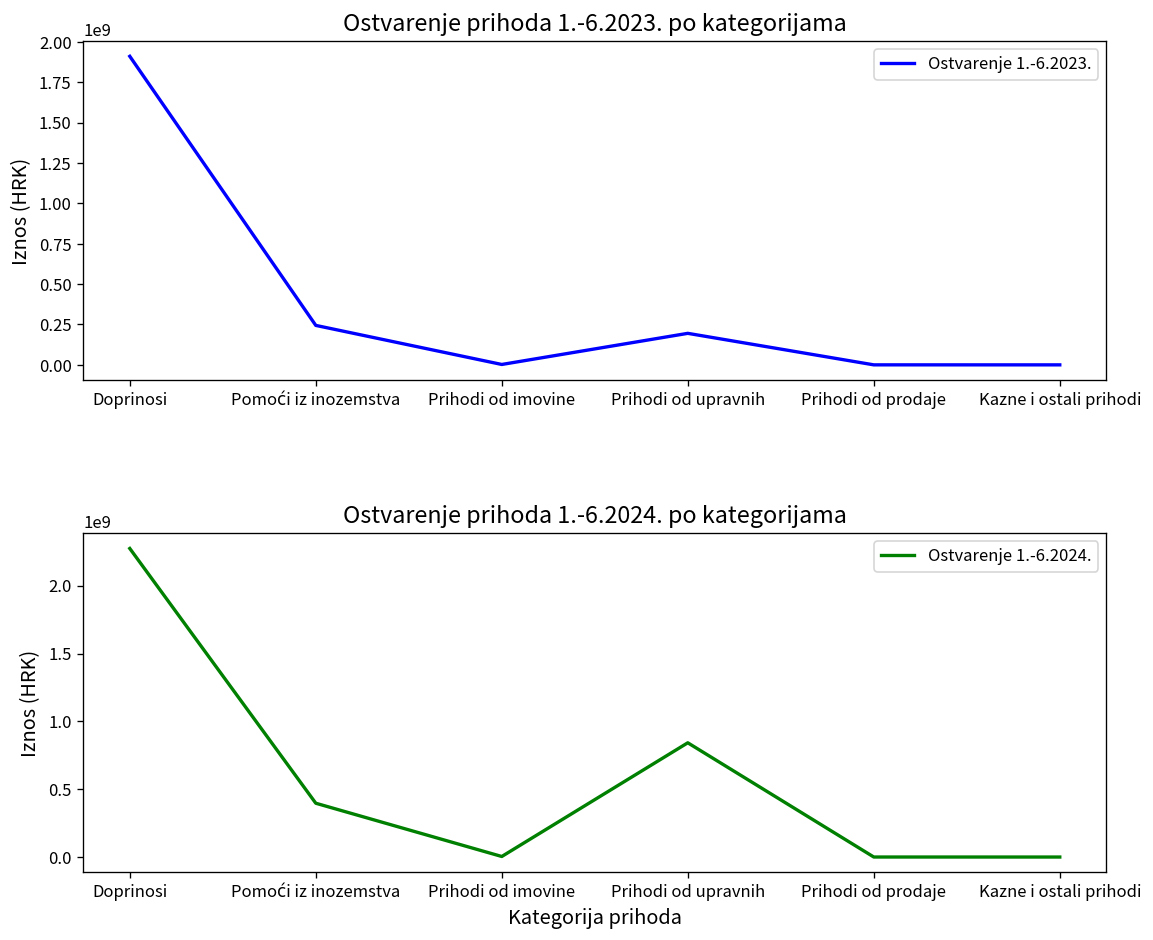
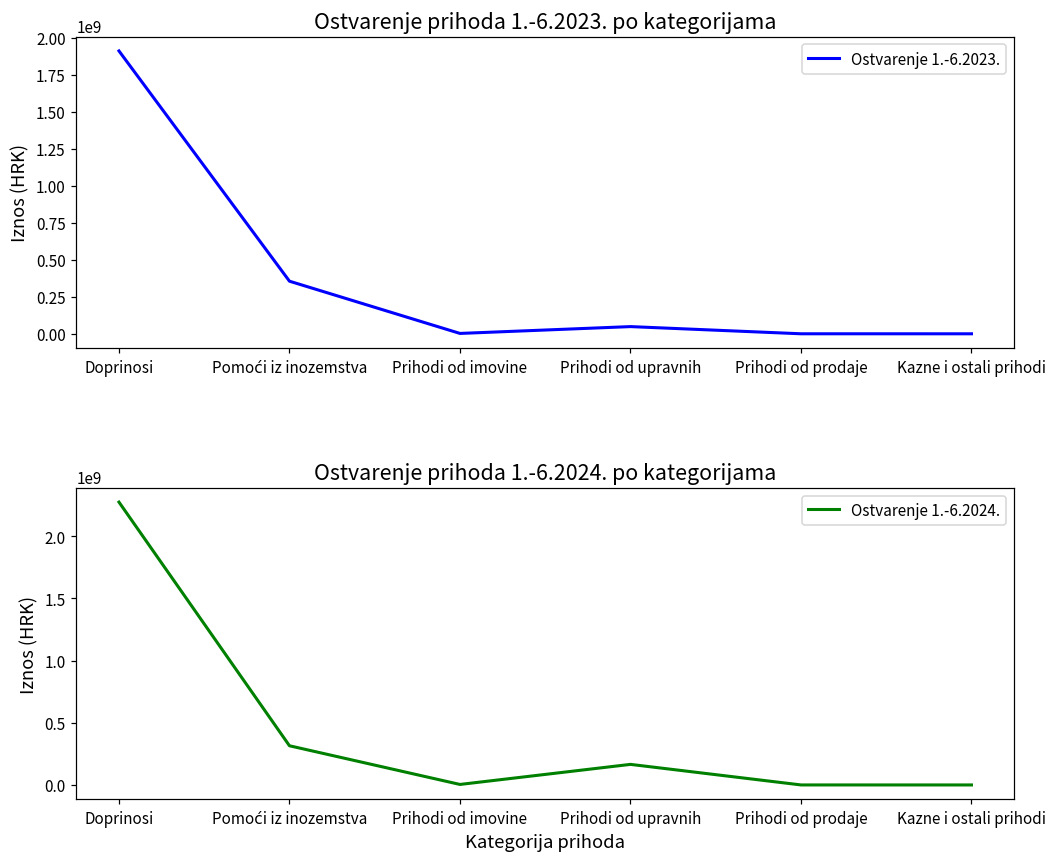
  {
    "Ostvarenje prihoda 1.-6.2023. po kategorijama": {
      "Doprinosi": 1910000000,
-     "Pomoći iz inozemstva": 240000000,
+     "Pomoći iz inozemstva": 360000000,
      "Prihodi od imovine": 0,
-     "Prihodi od upravnih": 200000000,
+     "Prihodi od upravnih": 50000000,
      "Prihodi od prodaje": 0,
      "Kazne i ostali prihodi": 0
    },
    "Ostvarenje prihoda 1.-6.2024. po kategorijama": {
      "Doprinosi": 2270000000,
-     "Pomoći iz inozemstva": 400000000,
+     "Pomoći iz inozemstva": 320000000,
      "Prihodi od imovine": 0,
-     "Prihodi od upravnih": 840000000,
+     "Prihodi od upravnih": 170000000,
      "Prihodi od prodaje": 0,
      "Kazne i ostali prihodi": 0
    }
  }
